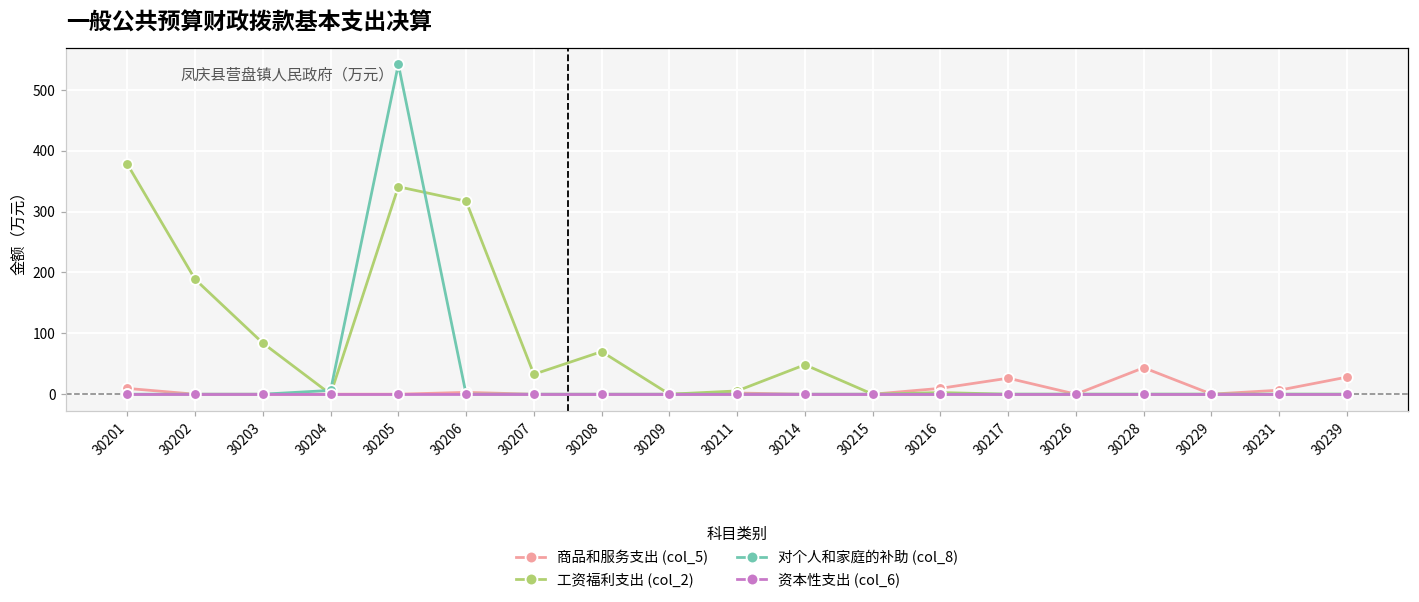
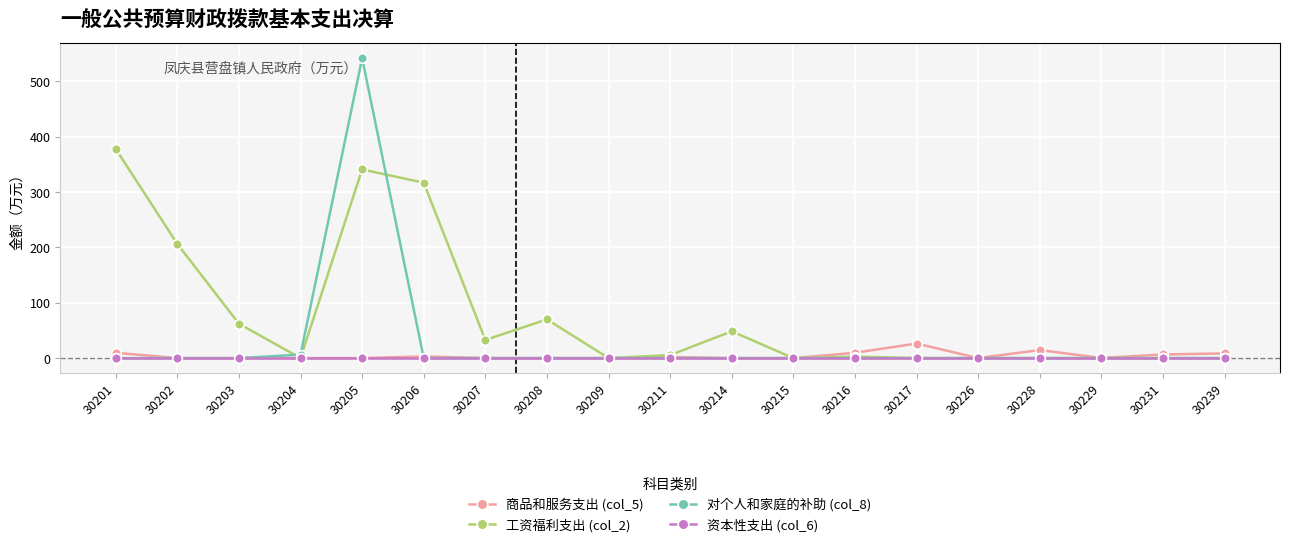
  {
    "商品和服务支出 (col_5)": {
      "30201": 10,
      "30216": 10,
      "30217": 30,
-     "30228": 40,
+     "30228": 10,
      "30231": 10,
-     "30239": 30
+     "30239": 10
    },
    "工资福利支出 (col_2)": {
      "30201": 380,
-     "30202": 190,
-     "30203": 80,
+     "30202": 210,
+     "30203": 60,
      "30205": 340,
      "30206": 320,
      "30207": 30,
      "30208": 70,
      "30214": 50
    },
    "对个人和家庭的补助 (col_8)": {
      "30204": 10,
      "30205": 540
    }
  }
